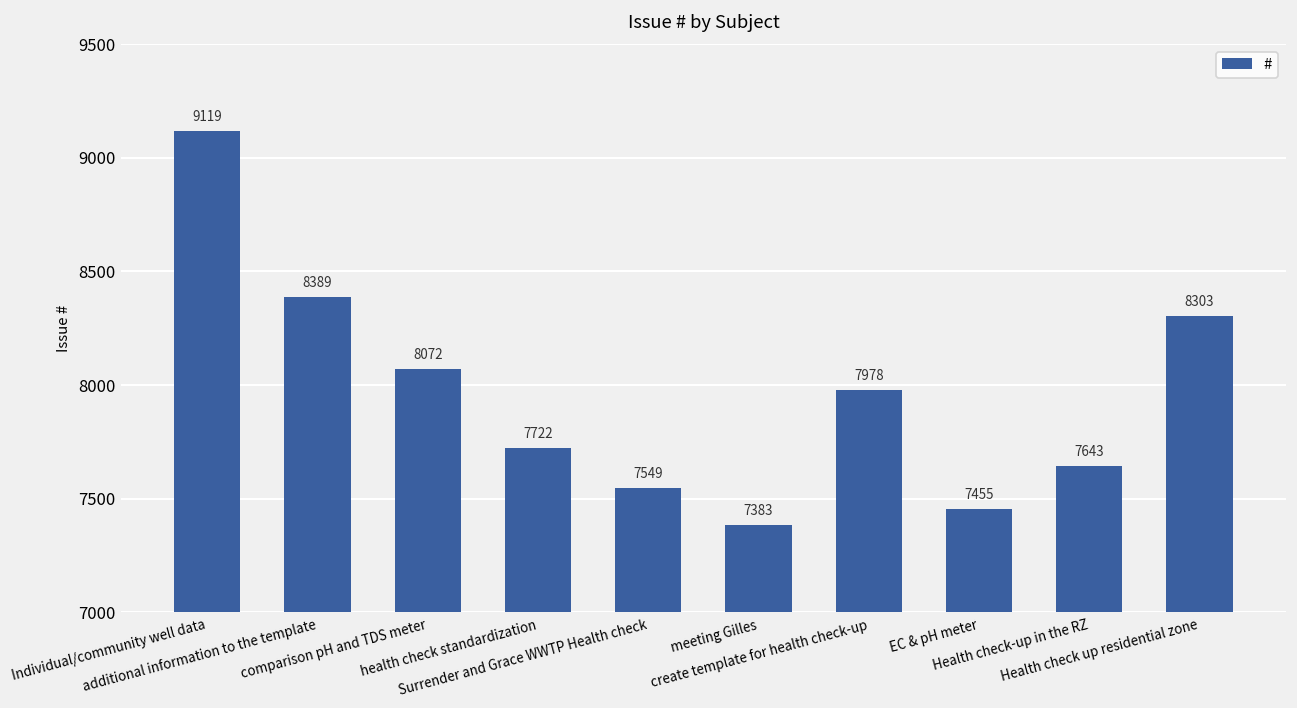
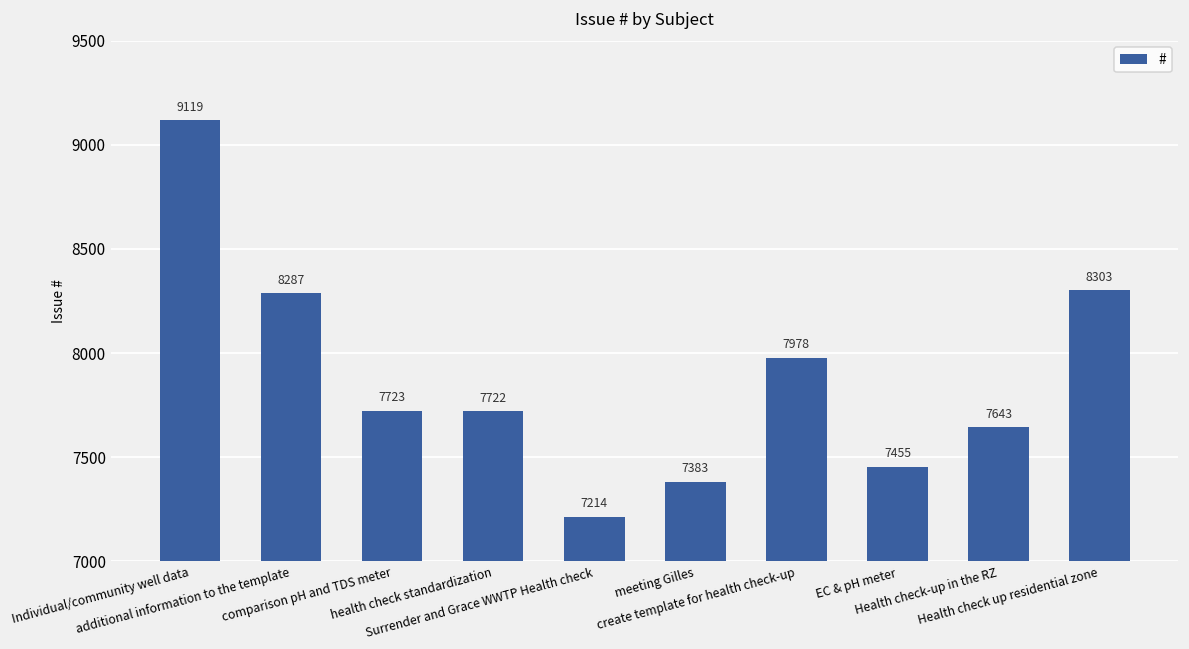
  {
    "Individual/community well data": 9119,
-   "additional information to the template": 8389,
-   "comparison pH and TDS meter": 8072,
+   "additional information to the template": 8287,
+   "comparison pH and TDS meter": 7723,
    "health check standardization": 7722,
-   "Surrender and Grace WWTP Health check": 7549,
+   "Surrender and Grace WWTP Health check": 7214,
    "meeting Gilles": 7383,
    "create template for health check-up": 7978,
    "EC & pH meter": 7455,
    "Health check-up in the RZ": 7643,
    "Health check up residential zone": 8303
  }
